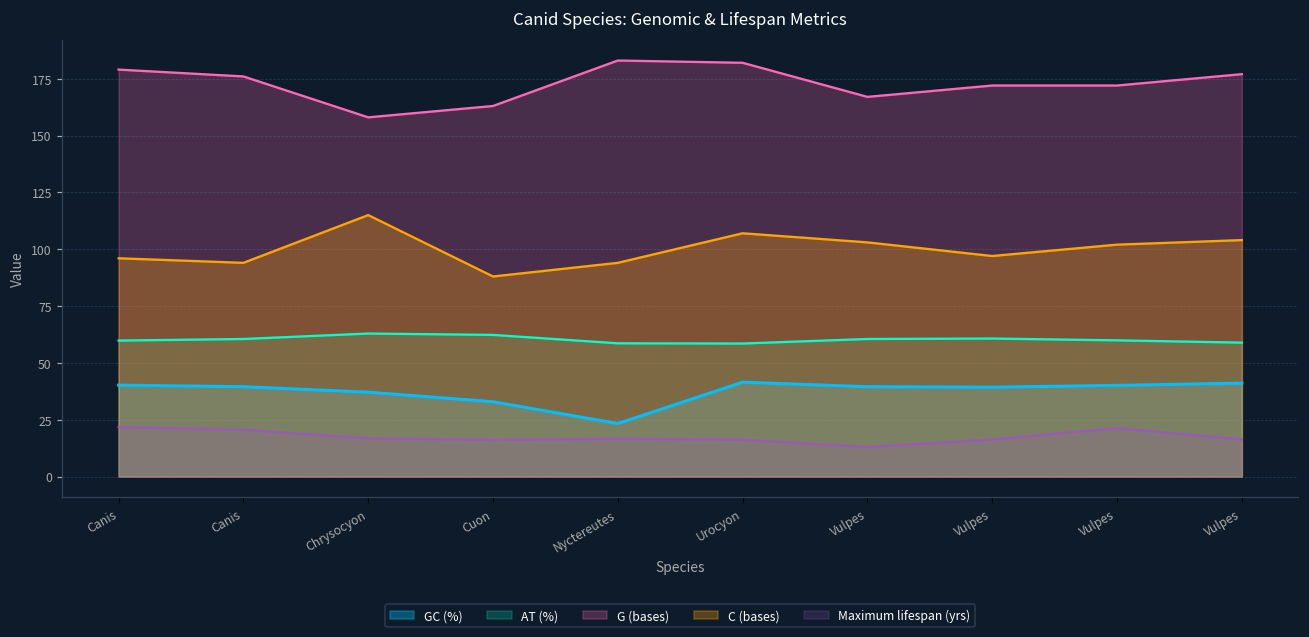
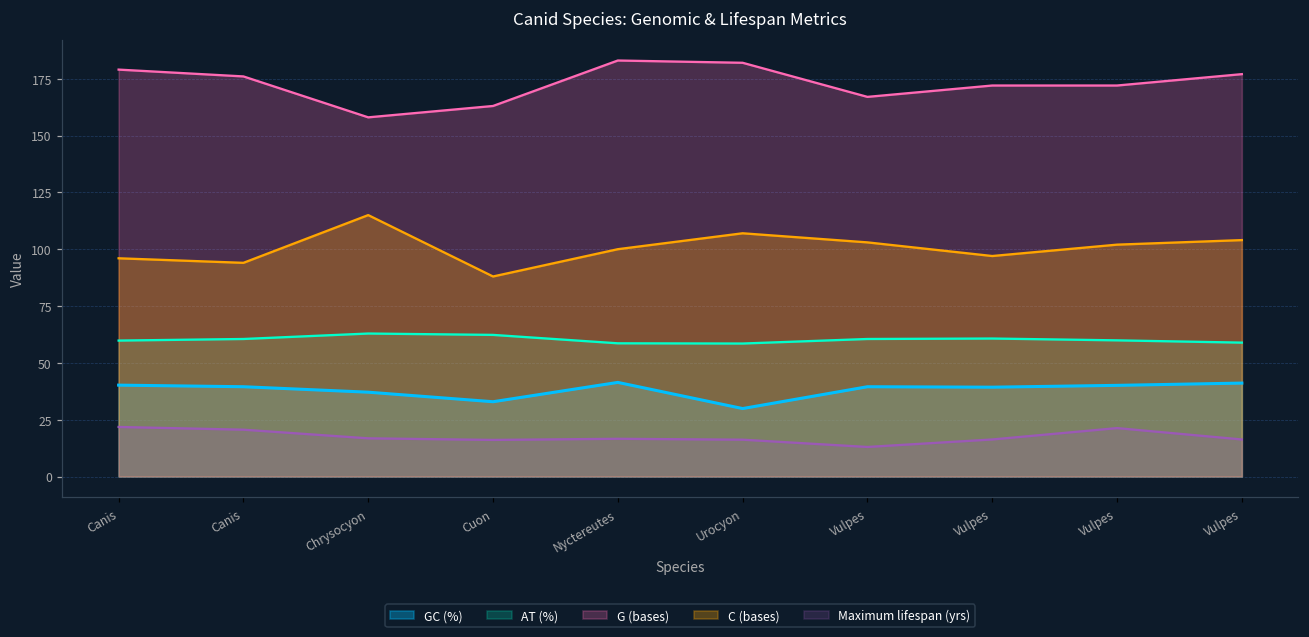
  {
    "GC (%)": {
      "Chrysocyon": 37,
      "Cuon": 33,
-     "Nyctereutes": 23,
-     "Urocyon": 42
+     "Nyctereutes": 41,
+     "Urocyon": 30
    },
    "AT (%)": {
      "Chrysocyon": 63,
      "Cuon": 62,
      "Nyctereutes": 59,
      "Urocyon": 59
    },
    "C (bases)": {
      "Chrysocyon": 115,
      "Cuon": 88,
-     "Nyctereutes": 94,
+     "Nyctereutes": 100,
      "Urocyon": 107
    }
  }
